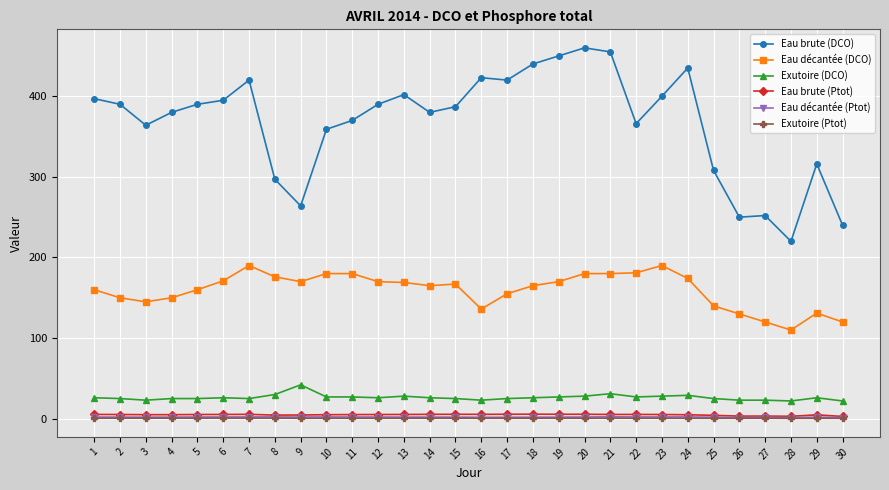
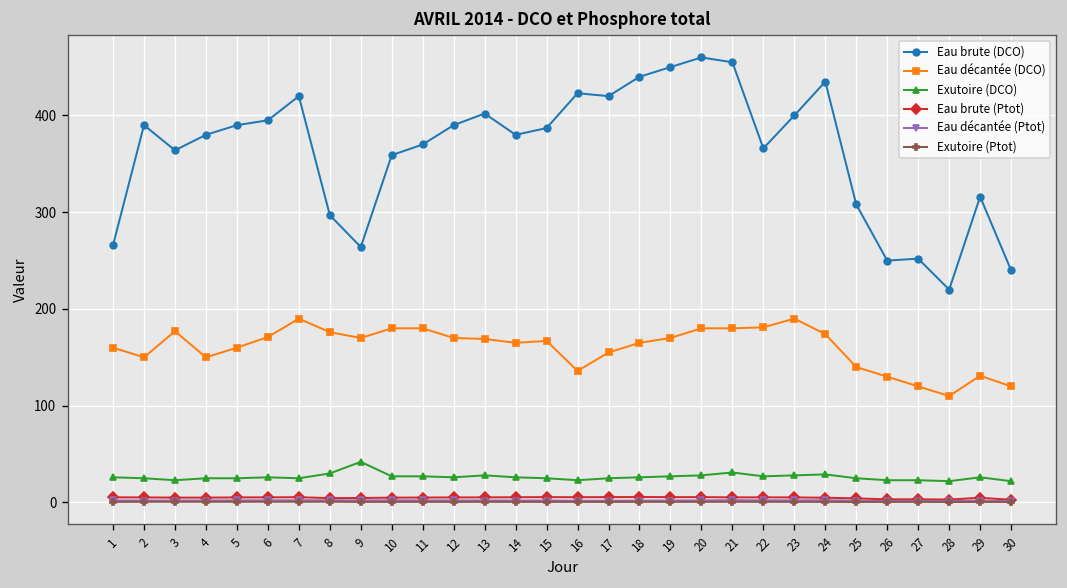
  {
    "Eau brute (DCO)": {
-     "1": 400,
+     "1": 270,
      "2": 390,
      "3": 360,
      "4": 380,
      "5": 390,
      "6": 400,
      "7": 420,
      "8": 300,
      "9": 260,
      "10": 360,
      "11": 370,
      "12": 390,
      "13": 400,
      "14": 380,
      "15": 390,
      "16": 420,
      "17": 420,
      "18": 440,
      "19": 450,
      "20": 460,
      "21": 460,
      "22": 370,
      "23": 400,
      "24": 440,
      "25": 310,
      "26": 250,
      "27": 250,
      "28": 220,
      "29": 320,
      "30": 240
    },
    "Eau décantée (DCO)": {
      "1": 160,
      "2": 150,
-     "3": 150,
+     "3": 180,
      "4": 150,
      "5": 160,
      "6": 170,
      "7": 190,
      "8": 180,
      "9": 170,
      "10": 180,
      "11": 180,
      "12": 170,
      "13": 170,
      "14": 170,
      "15": 170,
      "16": 140,
      "17": 160,
      "18": 170,
      "19": 170,
      "20": 180,
      "21": 180,
      "22": 180,
      "23": 190,
      "24": 170,
      "25": 140,
      "26": 130,
      "27": 120,
      "28": 110,
      "29": 130,
      "30": 120
    },
    "Exutoire (DCO)": {
      "1": 30,
      "2": 30,
      "3": 20,
      "4": 30,
      "5": 30,
      "6": 30,
      "7": 30,
      "8": 30,
      "9": 40,
      "10": 30,
      "11": 30,
      "12": 30,
      "13": 30,
      "14": 30,
      "15": 30,
      "16": 20,
      "17": 30,
      "18": 30,
      "19": 30,
      "20": 30,
      "21": 30,
      "22": 30,
      "23": 30,
      "24": 30,
      "25": 30,
      "26": 20,
      "27": 20,
      "28": 20,
      "29": 30,
      "30": 20
    },
    "Eau brute (Ptot)": {
      "1": 10,
      "2": 10,
      "13": 10,
      "14": 10,
      "15": 10,
      "16": 10,
      "17": 10,
      "18": 10,
      "19": 10,
      "20": 10
    }
  }
